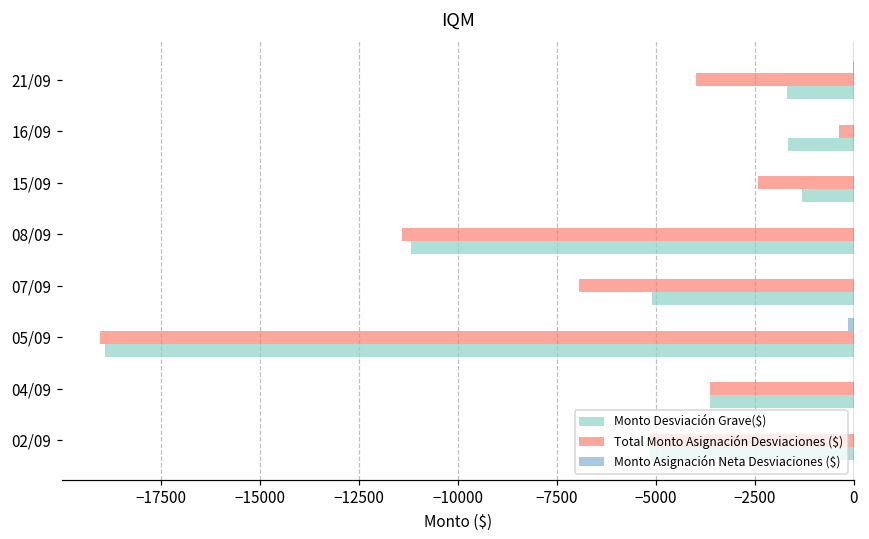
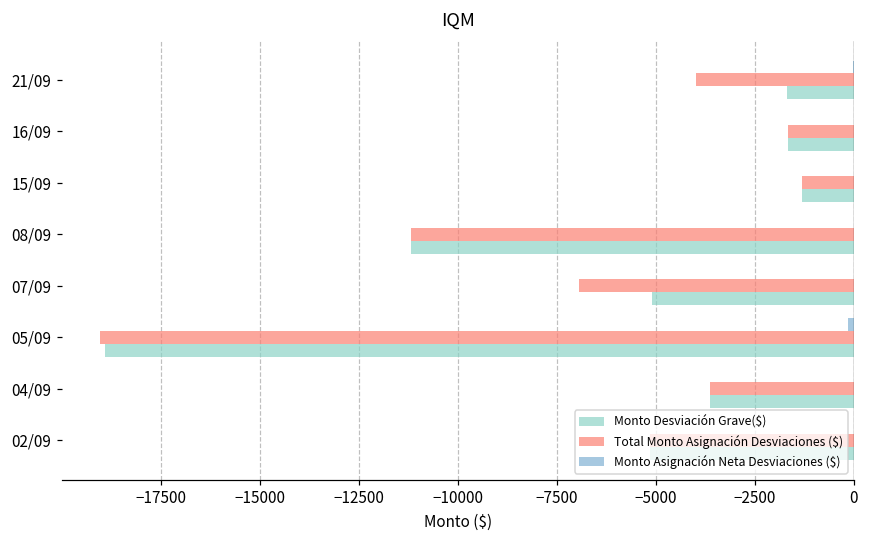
  {
    "Total Monto Asignación Desviaciones ($)": {
      "21/09": -4000,
-     "16/09": -400,
-     "15/09": -2400,
-     "08/09": -11400,
+     "16/09": -1700,
+     "15/09": -1300,
+     "08/09": -11200,
      "07/09": -6900,
      "05/09": -19000,
      "04/09": -3600
    }
  }
